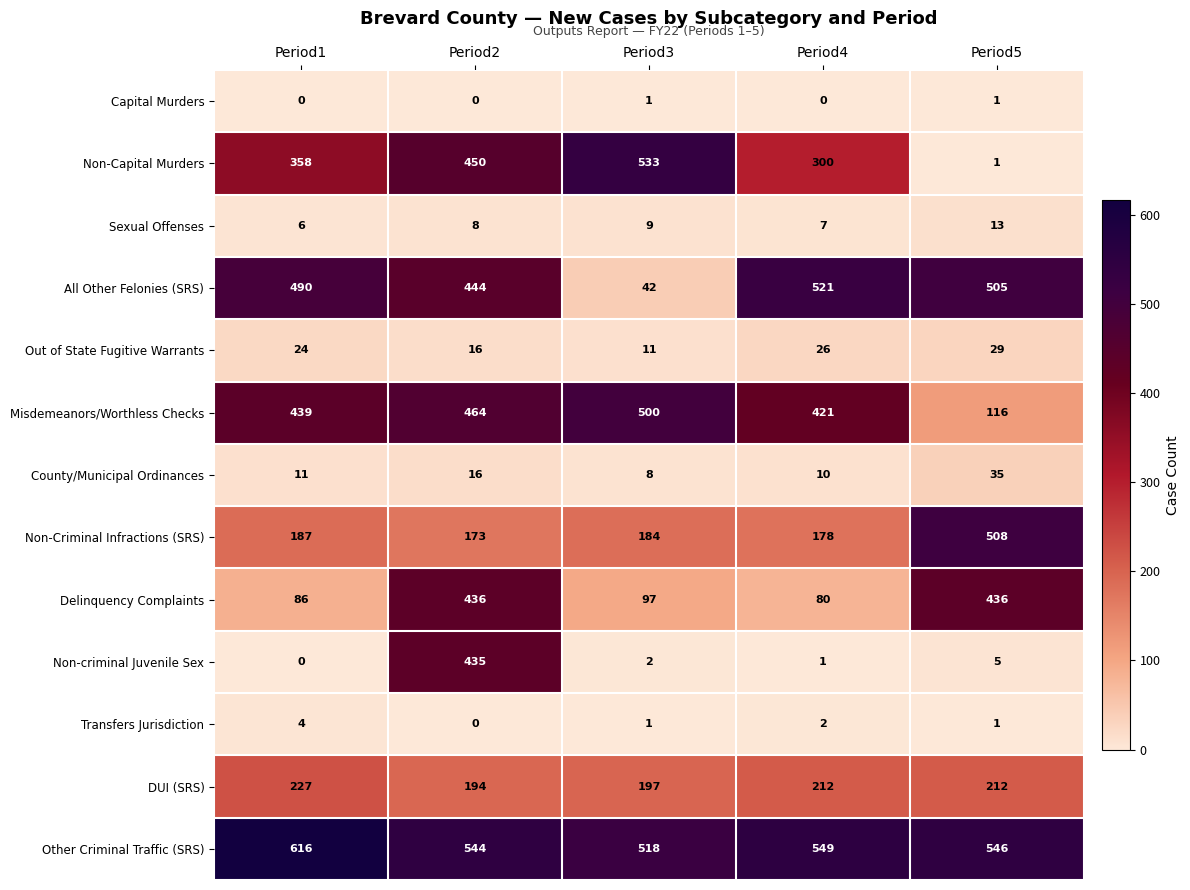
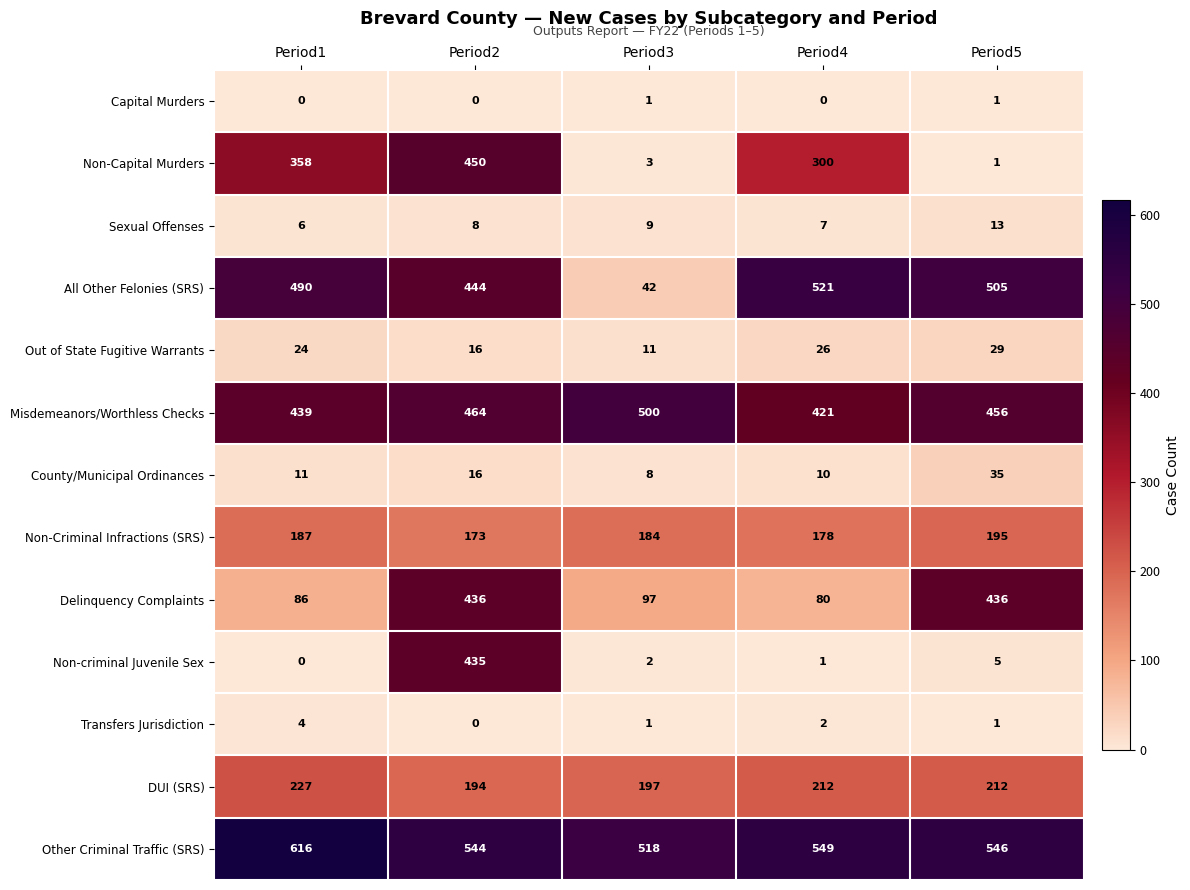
  {
    "Capital Murders": {
      "Period1": 0,
      "Period2": 0,
      "Period3": 1,
      "Period4": 0,
      "Period5": 1
    },
    "Non-Capital Murders": {
      "Period1": 358,
      "Period2": 450,
-     "Period3": 533,
+     "Period3": 3,
      "Period4": 300,
      "Period5": 1
    },
    "Sexual Offenses": {
      "Period1": 6,
      "Period2": 8,
      "Period3": 9,
      "Period4": 7,
      "Period5": 13
    },
    "All Other Felonies (SRS)": {
      "Period1": 490,
      "Period2": 444,
      "Period3": 42,
      "Period4": 521,
      "Period5": 505
    },
    "Out of State Fugitive Warrants": {
      "Period1": 24,
      "Period2": 16,
      "Period3": 11,
      "Period4": 26,
      "Period5": 29
    },
    "Misdemeanors/Worthless Checks": {
      "Period1": 439,
      "Period2": 464,
      "Period3": 500,
      "Period4": 421,
-     "Period5": 116
+     "Period5": 456
    },
    "County/Municipal Ordinances": {
      "Period1": 11,
      "Period2": 16,
      "Period3": 8,
      "Period4": 10,
      "Period5": 35
    },
    "Non-Criminal Infractions (SRS)": {
      "Period1": 187,
      "Period2": 173,
      "Period3": 184,
      "Period4": 178,
-     "Period5": 508
+     "Period5": 195
    },
    "Delinquency Complaints": {
      "Period1": 86,
      "Period2": 436,
      "Period3": 97,
      "Period4": 80,
      "Period5": 436
    },
    "Non-criminal Juvenile Sex": {
      "Period1": 0,
      "Period2": 435,
      "Period3": 2,
      "Period4": 1,
      "Period5": 5
    },
    "Transfers Jurisdiction": {
      "Period1": 4,
      "Period2": 0,
      "Period3": 1,
      "Period4": 2,
      "Period5": 1
    },
    "DUI (SRS)": {
      "Period1": 227,
      "Period2": 194,
      "Period3": 197,
      "Period4": 212,
      "Period5": 212
    },
    "Other Criminal Traffic (SRS)": {
      "Period1": 616,
      "Period2": 544,
      "Period3": 518,
      "Period4": 549,
      "Period5": 546
    }
  }
